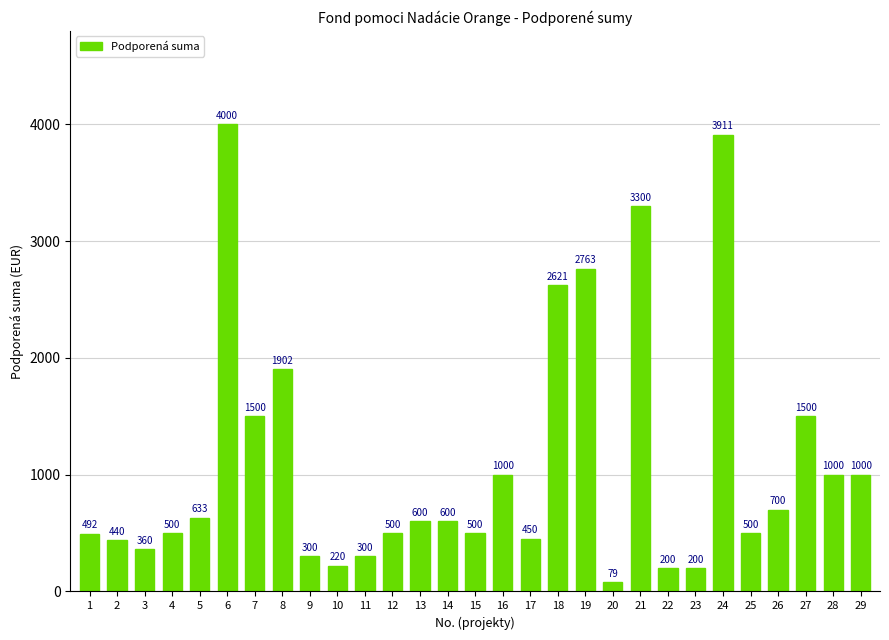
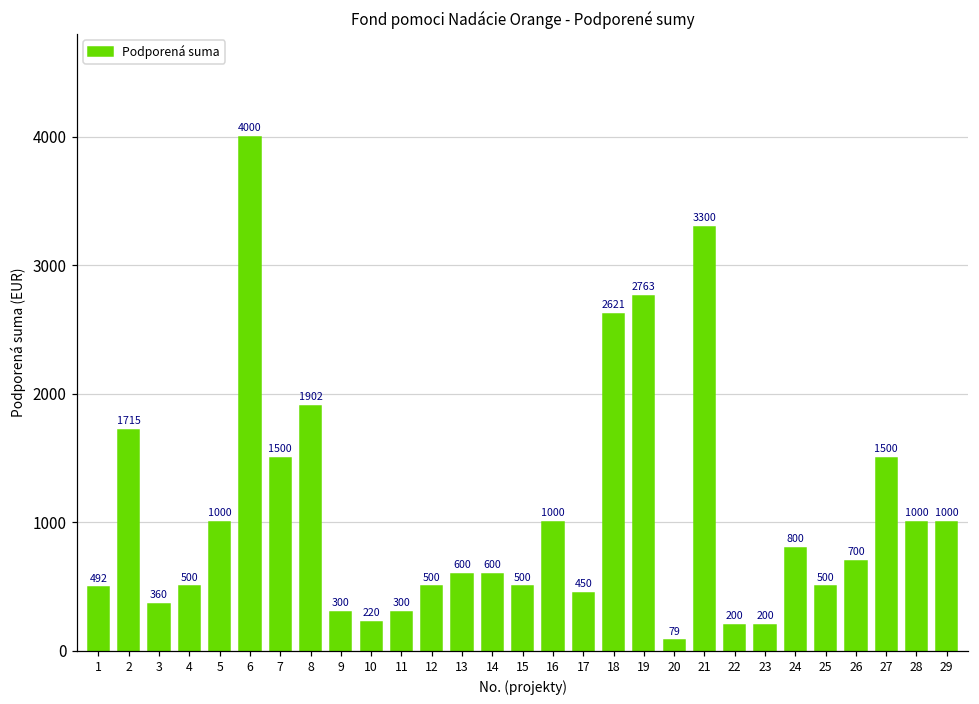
  {
    "1": 492,
-   "2": 440,
+   "2": 1715,
    "3": 360,
    "4": 500,
-   "5": 633,
+   "5": 1000,
    "6": 4000,
    "7": 1500,
    "8": 1902,
    "9": 300,
    "10": 220,
    "11": 300,
    "12": 500,
    "13": 600,
    "14": 600,
    "15": 500,
    "16": 1000,
    "17": 450,
    "18": 2621,
    "19": 2763,
    "20": 79,
    "21": 3300,
    "22": 200,
    "23": 200,
-   "24": 3911,
+   "24": 800,
    "25": 500,
    "26": 700,
    "27": 1500,
    "28": 1000,
    "29": 1000
  }
